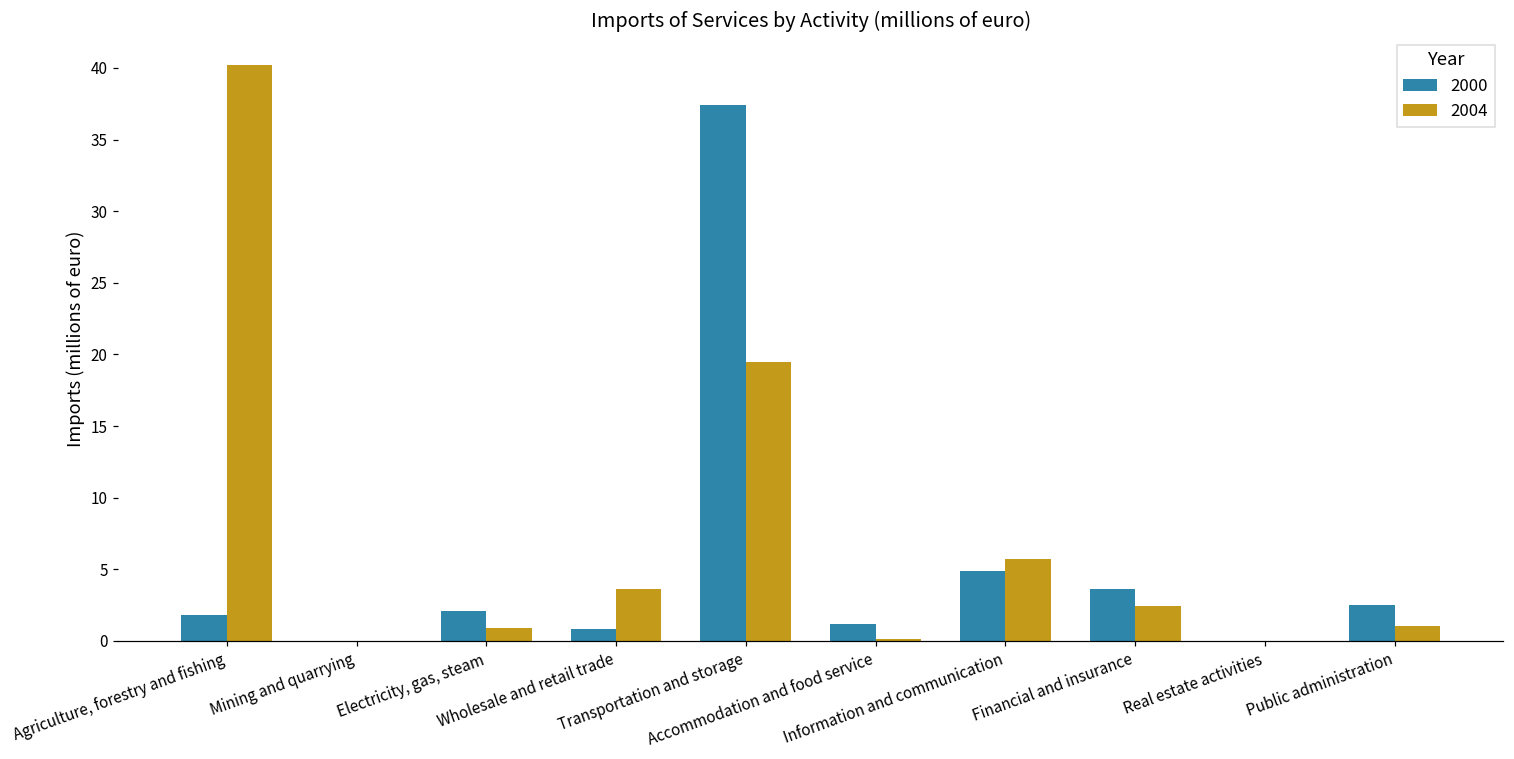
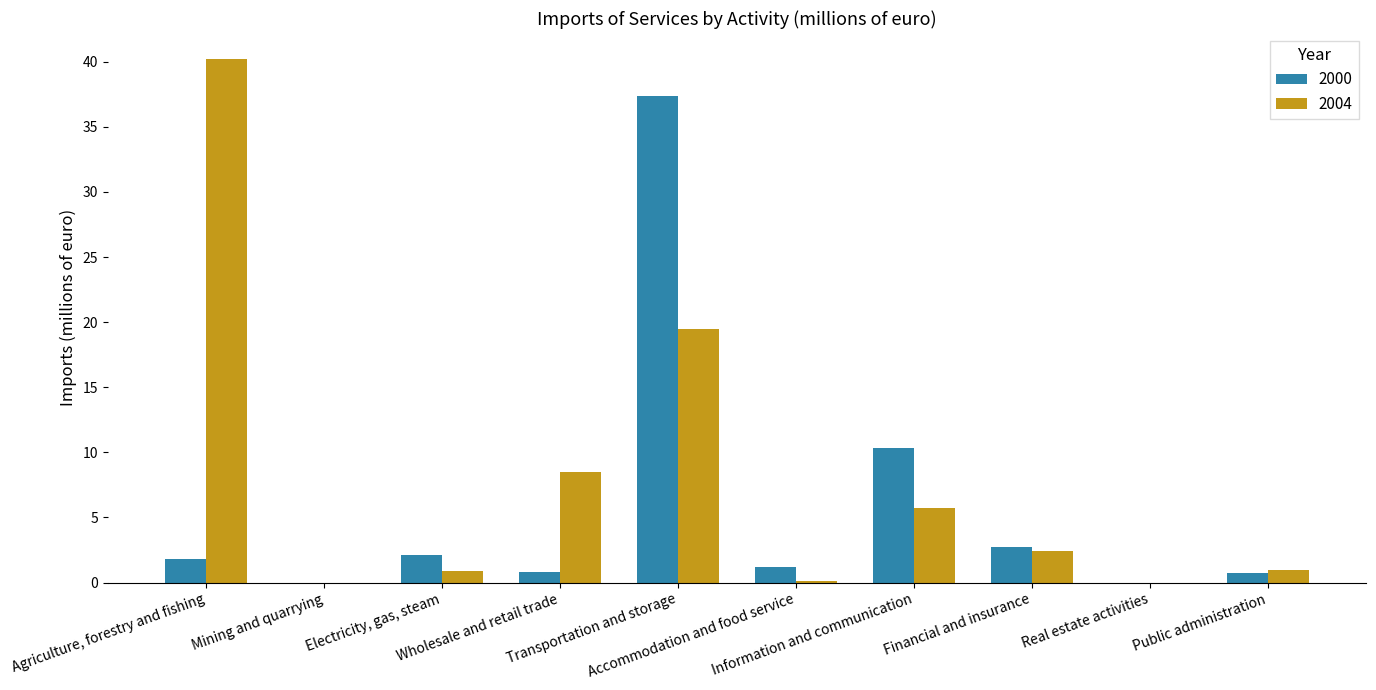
  {
    "2000": {
      "Agriculture, forestry and fishing": 1.8,
      "Mining and quarrying": 0.0,
      "Electricity, gas, steam": 2.1,
      "Wholesale and retail trade": 0.8,
      "Transportation and storage": 37.4,
      "Accommodation and food service": 1.2,
-     "Information and communication": 4.9,
-     "Financial and insurance": 3.6,
+     "Information and communication": 10.3,
+     "Financial and insurance": 2.7,
      "Real estate activities": 0.0,
-     "Public administration": 2.5
+     "Public administration": 0.7
    },
    "2004": {
      "Agriculture, forestry and fishing": 40.2,
      "Mining and quarrying": 0.0,
      "Electricity, gas, steam": 0.9,
-     "Wholesale and retail trade": 3.6,
+     "Wholesale and retail trade": 8.5,
      "Transportation and storage": 19.5,
      "Information and communication": 5.7,
      "Financial and insurance": 2.4,
      "Real estate activities": 0.0,
      "Public administration": 1.0
    }
  }
